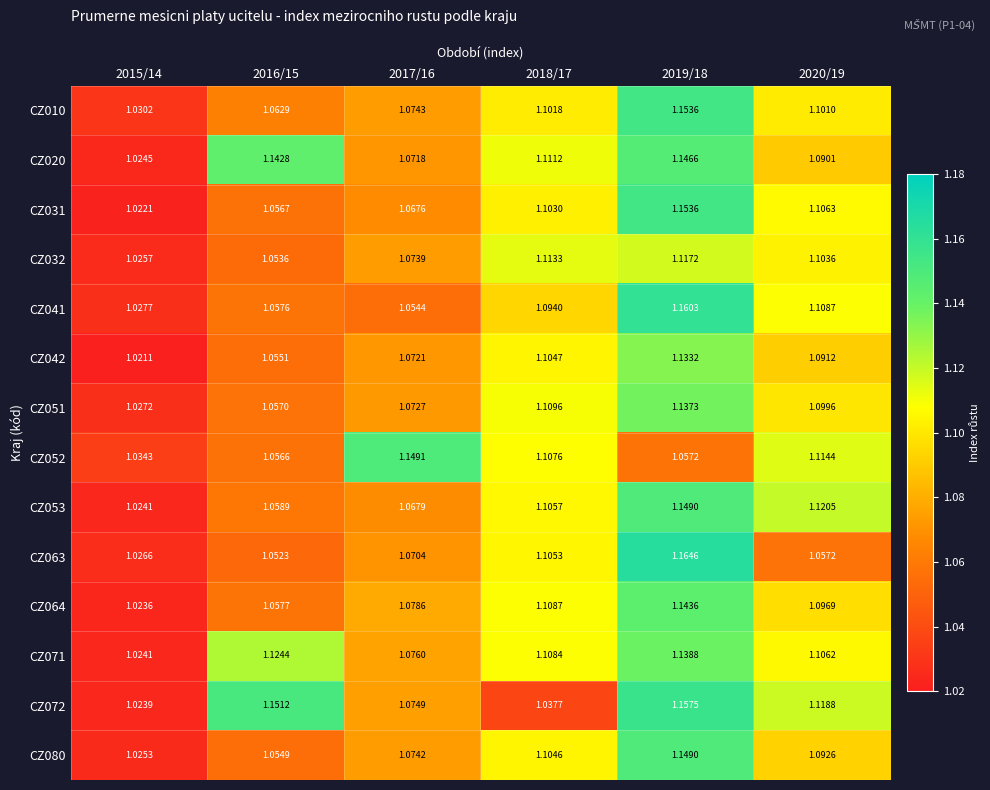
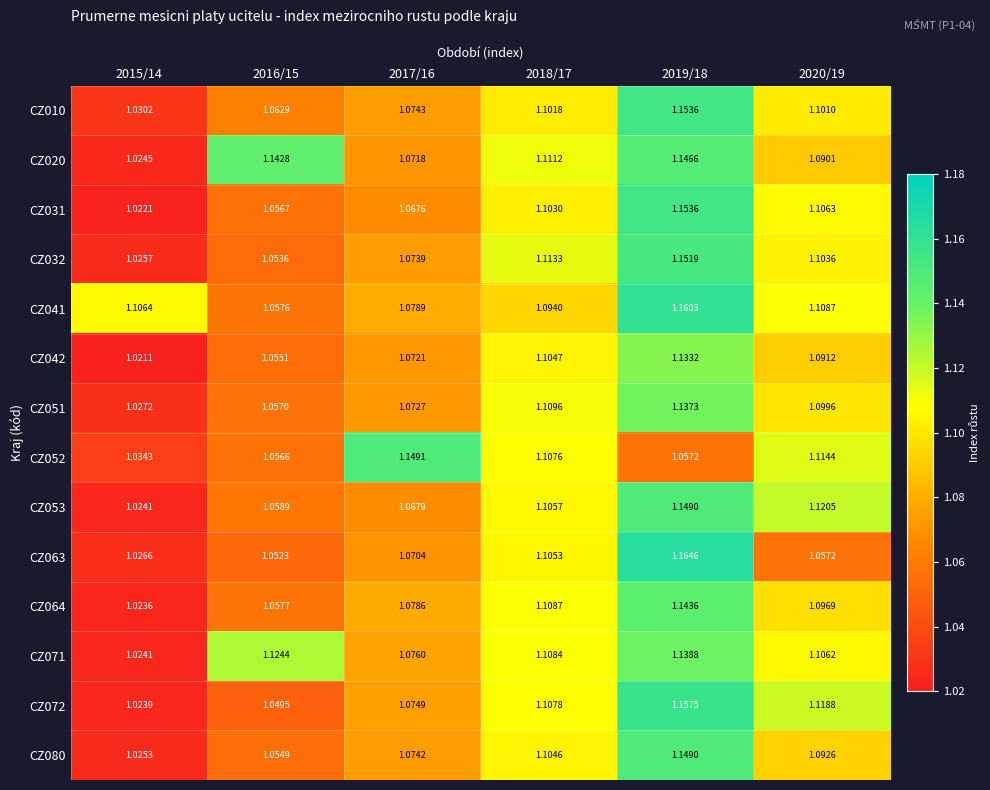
  {
    "CZ010": {
      "2015/14": 1.0302,
      "2016/15": 1.0629,
      "2017/16": 1.0743,
      "2018/17": 1.1018,
      "2019/18": 1.1536,
      "2020/19": 1.1010
    },
    "CZ020": {
      "2015/14": 1.0245,
      "2016/15": 1.1428,
      "2017/16": 1.0718,
      "2018/17": 1.1112,
      "2019/18": 1.1466,
      "2020/19": 1.0901
    },
    "CZ031": {
      "2015/14": 1.0221,
      "2016/15": 1.0567,
      "2017/16": 1.0676,
      "2018/17": 1.1030,
      "2019/18": 1.1536,
      "2020/19": 1.1063
    },
    "CZ032": {
      "2015/14": 1.0257,
      "2016/15": 1.0536,
      "2017/16": 1.0739,
      "2018/17": 1.1133,
-     "2019/18": 1.1172,
+     "2019/18": 1.1519,
      "2020/19": 1.1036
    },
    "CZ041": {
-     "2015/14": 1.0277,
+     "2015/14": 1.1064,
      "2016/15": 1.0576,
-     "2017/16": 1.0544,
+     "2017/16": 1.0789,
      "2018/17": 1.0940,
      "2019/18": 1.1603,
      "2020/19": 1.1087
    },
    "CZ042": {
      "2015/14": 1.0211,
      "2016/15": 1.0551,
      "2017/16": 1.0721,
      "2018/17": 1.1047,
      "2019/18": 1.1332,
      "2020/19": 1.0912
    },
    "CZ051": {
      "2015/14": 1.0272,
      "2016/15": 1.0570,
      "2017/16": 1.0727,
      "2018/17": 1.1096,
      "2019/18": 1.1373,
      "2020/19": 1.0996
    },
    "CZ052": {
      "2015/14": 1.0343,
      "2016/15": 1.0566,
      "2017/16": 1.1491,
      "2018/17": 1.1076,
      "2019/18": 1.0572,
      "2020/19": 1.1144
    },
    "CZ053": {
      "2015/14": 1.0241,
      "2016/15": 1.0589,
      "2017/16": 1.0679,
      "2018/17": 1.1057,
      "2019/18": 1.1490,
      "2020/19": 1.1205
    },
    "CZ063": {
      "2015/14": 1.0266,
      "2016/15": 1.0523,
      "2017/16": 1.0704,
      "2018/17": 1.1053,
      "2019/18": 1.1646,
      "2020/19": 1.0572
    },
    "CZ064": {
      "2015/14": 1.0236,
      "2016/15": 1.0577,
      "2017/16": 1.0786,
      "2018/17": 1.1087,
      "2019/18": 1.1436,
      "2020/19": 1.0969
    },
    "CZ071": {
      "2015/14": 1.0241,
      "2016/15": 1.1244,
      "2017/16": 1.0760,
      "2018/17": 1.1084,
      "2019/18": 1.1388,
      "2020/19": 1.1062
    },
    "CZ072": {
      "2015/14": 1.0239,
-     "2016/15": 1.1512,
+     "2016/15": 1.0495,
      "2017/16": 1.0749,
-     "2018/17": 1.0377,
+     "2018/17": 1.1078,
      "2019/18": 1.1575,
      "2020/19": 1.1188
    },
    "CZ080": {
      "2015/14": 1.0253,
      "2016/15": 1.0549,
      "2017/16": 1.0742,
      "2018/17": 1.1046,
      "2019/18": 1.1490,
      "2020/19": 1.0926
    }
  }
